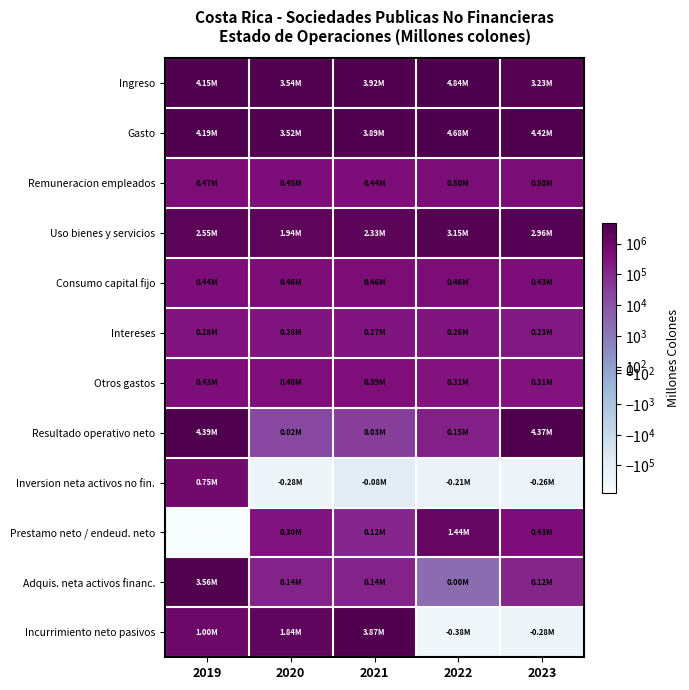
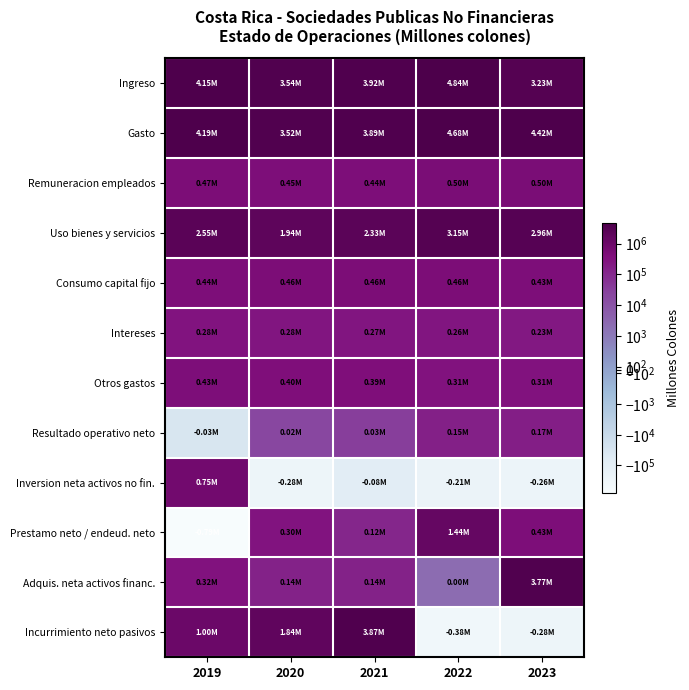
  {
    "Ingreso": {
      "2019": "4.15M",
      "2020": "3.54M",
      "2021": "3.92M",
      "2022": "4.84M",
      "2023": "3.23M"
    },
    "Gasto": {
      "2019": "4.19M",
      "2020": "3.52M",
      "2021": "3.89M",
      "2022": "4.68M",
      "2023": "4.42M"
    },
    "Remuneracion empleados": {
      "2019": "0.47M",
      "2020": "0.45M",
      "2021": "0.44M",
      "2022": "0.50M",
      "2023": "0.50M"
    },
    "Uso bienes y servicios": {
      "2019": "2.55M",
      "2020": "1.94M",
      "2021": "2.33M",
      "2022": "3.15M",
      "2023": "2.96M"
    },
    "Consumo capital fijo": {
      "2019": "0.44M",
      "2020": "0.46M",
      "2021": "0.46M",
      "2022": "0.46M",
      "2023": "0.43M"
    },
    "Intereses": {
      "2019": "0.28M",
      "2020": "0.28M",
      "2021": "0.27M",
      "2022": "0.26M",
      "2023": "0.23M"
    },
    "Otros gastos": {
      "2019": "0.43M",
      "2020": "0.40M",
      "2021": "0.39M",
      "2022": "0.31M",
      "2023": "0.31M"
    },
    "Resultado operativo neto": {
-     "2019": "4.39M",
+     "2019": "-0.03M",
      "2020": "0.02M",
      "2021": "0.03M",
      "2022": "0.15M",
-     "2023": "4.37M"
+     "2023": "0.17M"
    },
    "Inversion neta activos no fin.": {
      "2019": "0.75M",
      "2020": "-0.28M",
      "2021": "-0.08M",
      "2022": "-0.21M",
      "2023": "-0.26M"
    },
    "Prestamo neto / endeud. neto": {
      "2020": "0.30M",
      "2021": "0.12M",
      "2022": "1.44M",
      "2023": "0.43M"
    },
    "Adquis. neta activos financ.": {
-     "2019": "3.56M",
+     "2019": "0.32M",
      "2020": "0.14M",
      "2021": "0.14M",
      "2022": "0.00M",
-     "2023": "0.12M"
+     "2023": "3.77M"
    },
    "Incurrimiento neto pasivos": {
      "2019": "1.00M",
      "2020": "1.84M",
      "2021": "3.87M",
      "2022": "-0.38M",
      "2023": "-0.28M"
    }
  }
